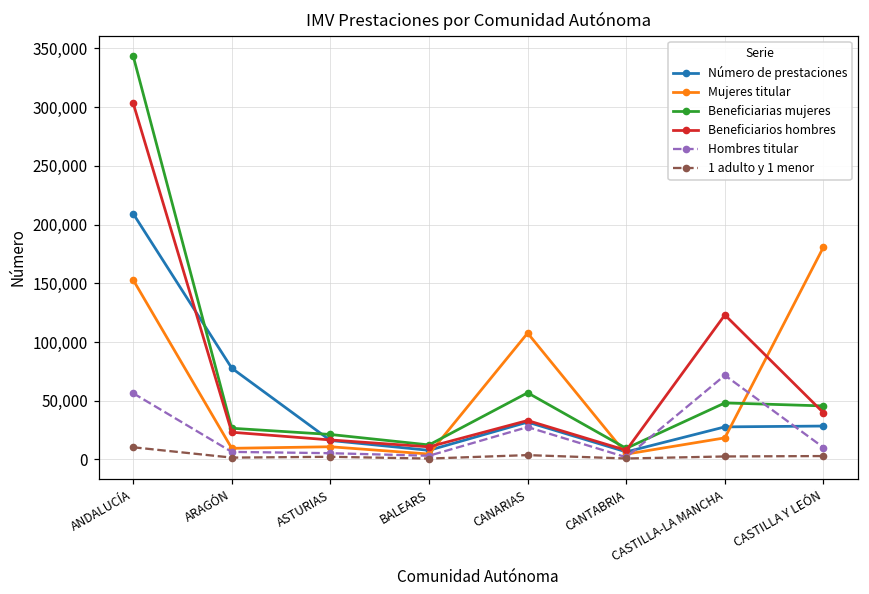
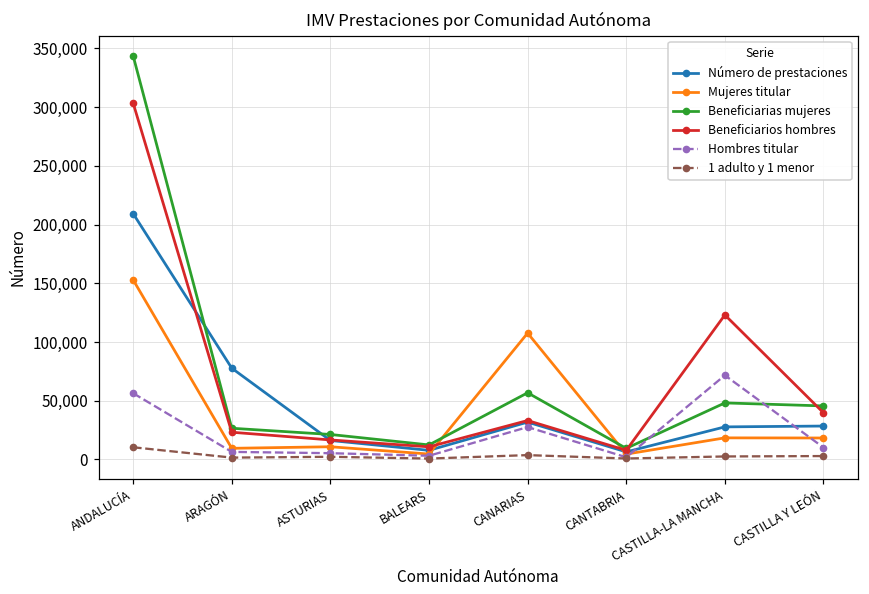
  {
    "Número de prestaciones": {
      "ANDALUCÍA": "209,000",
      "ARAGÓN": "78,000",
      "BALEARS": "8,000",
      "CASTILLA-LA MANCHA": "28,000",
      "CASTILLA Y LEÓN": "28,000"
    },
    "Mujeres titular": {
      "ANDALUCÍA": "153,000",
      "ARAGÓN": "9,000",
      "ASTURIAS": "11,000",
      "CANARIAS": "108,000",
      "CASTILLA-LA MANCHA": "18,000",
-     "CASTILLA Y LEÓN": "181,000"
+     "CASTILLA Y LEÓN": "18,000"
    },
    "Beneficiarias mujeres": {
      "ANDALUCÍA": "344,000",
      "ARAGÓN": "27,000",
      "ASTURIAS": "21,000",
      "CANARIAS": "57,000",
      "CASTILLA-LA MANCHA": "48,000",
      "CASTILLA Y LEÓN": "46,000"
    },
    "Beneficiarios hombres": {
      "ANDALUCÍA": "303,000",
      "ARAGÓN": "23,000",
      "CASTILLA-LA MANCHA": "123,000",
      "CASTILLA Y LEÓN": "40,000"
    },
    "Hombres titular": {
      "ANDALUCÍA": "56,000",
      "ARAGÓN": "6,000",
      "ASTURIAS": "5,000",
      "CANARIAS": "28,000",
      "CASTILLA-LA MANCHA": "72,000",
      "CASTILLA Y LEÓN": "10,000"
    },
    "1 adulto y 1 menor": {
      "ANDALUCÍA": "10,000",
      "ARAGÓN": "2,000",
      "ASTURIAS": "2,000",
      "BALEARS": "1,000",
      "CANARIAS": "4,000",
      "CASTILLA-LA MANCHA": "3,000",
      "CASTILLA Y LEÓN": "3,000"
    }
  }
